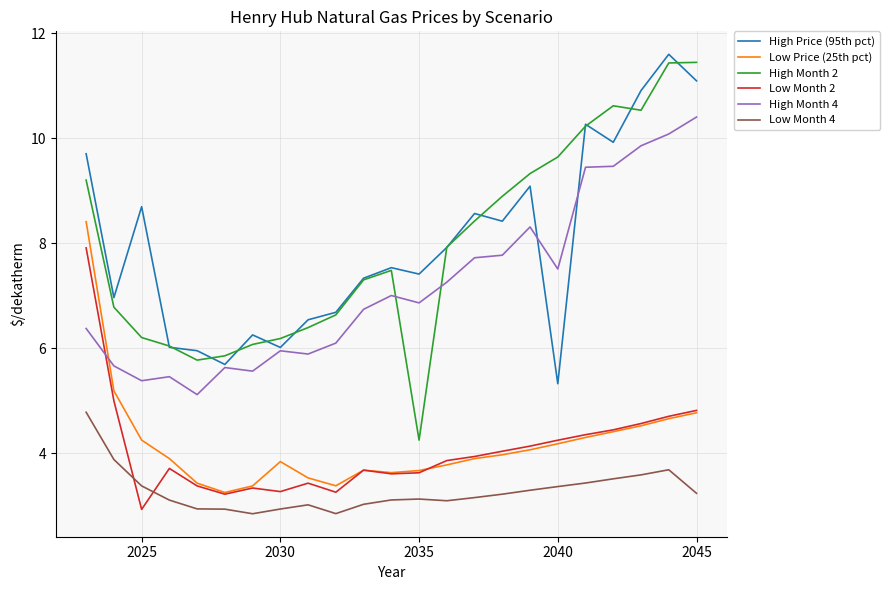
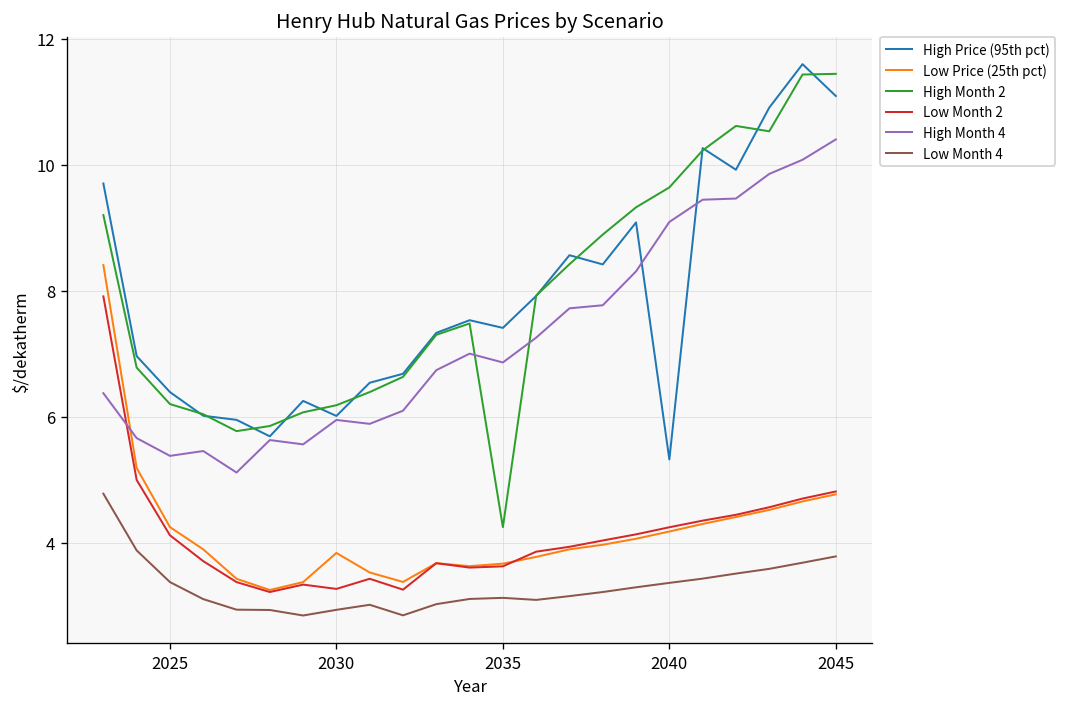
  {
    "High Price (95th pct)": {
-     "2025": 8.7,
+     "2025": 6.4,
      "2030": 6.0,
      "2035": 7.4,
      "2040": 5.3,
      "2045": 11.1
    },
    "Low Price (25th pct)": {
      "2025": 4.3,
      "2030": 3.8,
      "2040": 4.2
    },
    "High Month 2": {
      "2025": 6.2,
      "2030": 6.2,
      "2035": 4.2,
      "2040": 9.6,
      "2045": 11.4
    },
    "Low Month 2": {
-     "2025": 2.9,
+     "2025": 4.1,
      "2030": 3.3,
      "2040": 4.2
    },
    "High Month 4": {
      "2025": 5.4,
      "2030": 6.0,
      "2035": 6.9,
-     "2040": 7.5,
+     "2040": 9.1,
      "2045": 10.4
    },
    "Low Month 4": {
      "2025": 3.4,
      "2030": 2.9,
      "2035": 3.1,
      "2040": 3.4,
-     "2045": 3.2
+     "2045": 3.8
    }
  }
